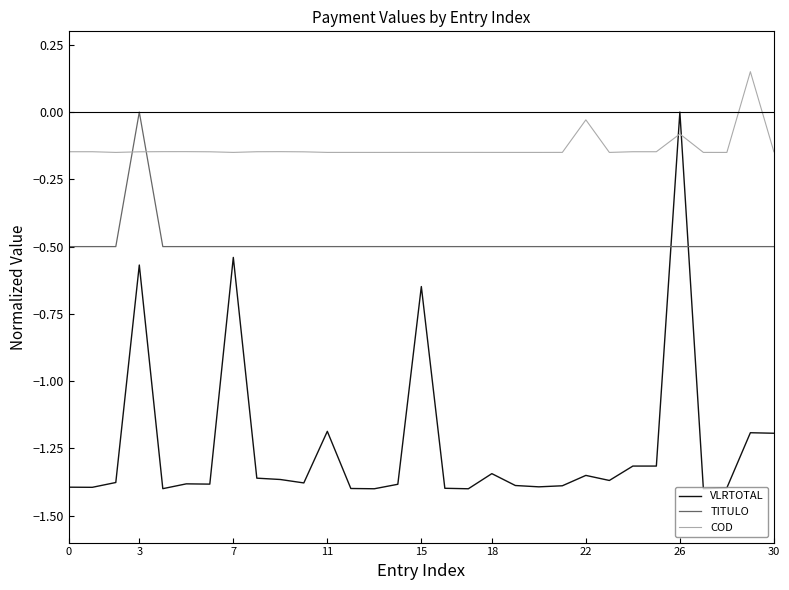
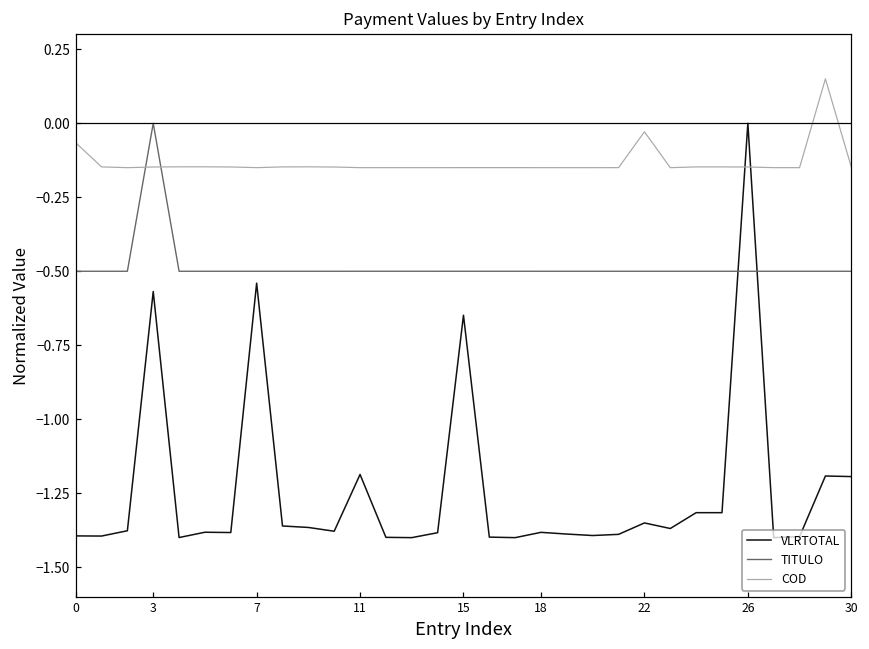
  {
    "VLRTOTAL": {
      "0": -1.39,
      "3": -0.57,
      "7": -0.54,
      "11": -1.19,
      "15": -0.65,
-     "18": -1.34,
+     "18": -1.38,
      "22": -1.35,
      "26": 0.00,
      "30": -1.19
    },
    "TITULO": {
      "0": -0.50,
      "3": 0.00,
      "7": -0.50,
      "11": -0.50,
      "15": -0.50,
      "18": -0.50,
      "22": -0.50,
      "26": -0.50,
      "30": -0.50
    },
    "COD": {
-     "0": -0.15,
+     "0": -0.07,
      "3": -0.15,
      "7": -0.15,
      "11": -0.15,
      "15": -0.15,
      "18": -0.15,
      "22": -0.03,
-     "26": -0.08,
+     "26": -0.15,
      "30": -0.15
    }
  }
